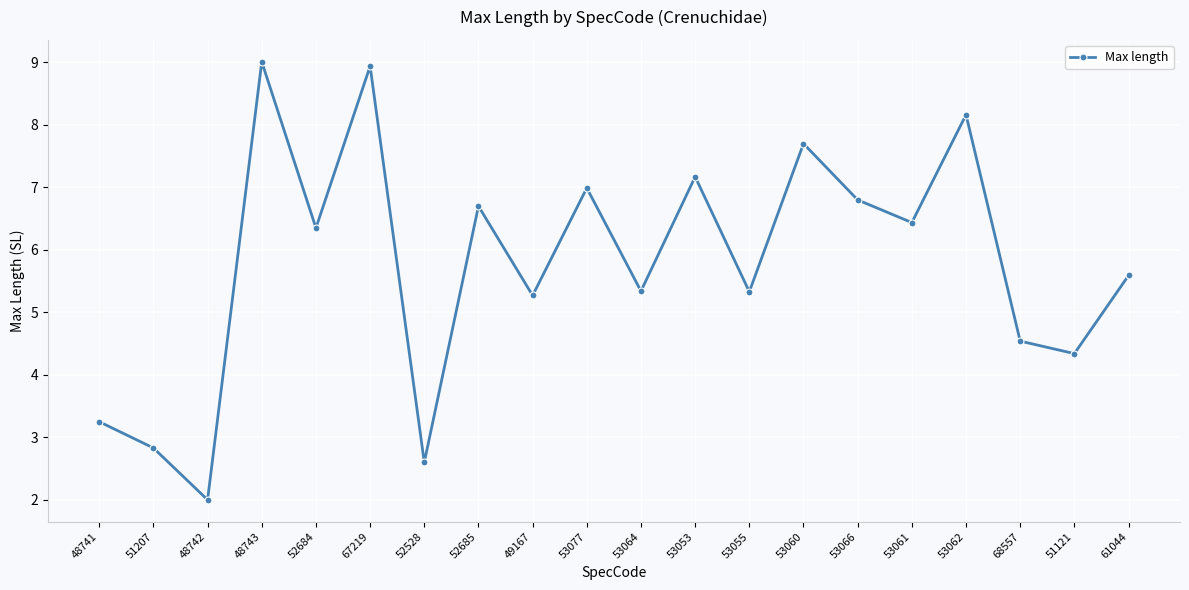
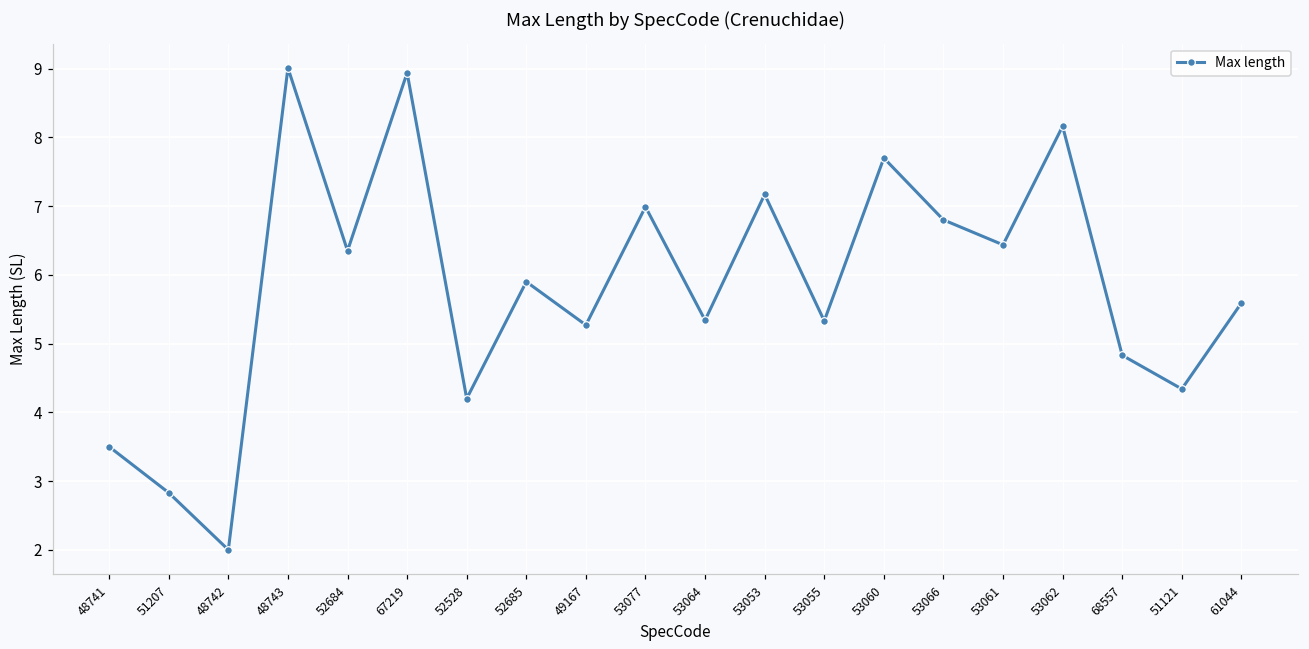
  {
-   "48741": 3.3,
+   "48741": 3.5,
    "51207": 2.8,
    "48742": 2.0,
    "48743": 9.0,
    "52684": 6.4,
    "67219": 8.9,
-   "52528": 2.6,
-   "52685": 6.7,
+   "52528": 4.2,
+   "52685": 5.9,
    "49167": 5.3,
    "53077": 7.0,
    "53064": 5.3,
    "53053": 7.2,
    "53055": 5.3,
    "53060": 7.7,
    "53066": 6.8,
    "53061": 6.4,
    "53062": 8.2,
-   "68557": 4.5,
+   "68557": 4.8,
    "51121": 4.3,
    "61044": 5.6
  }
